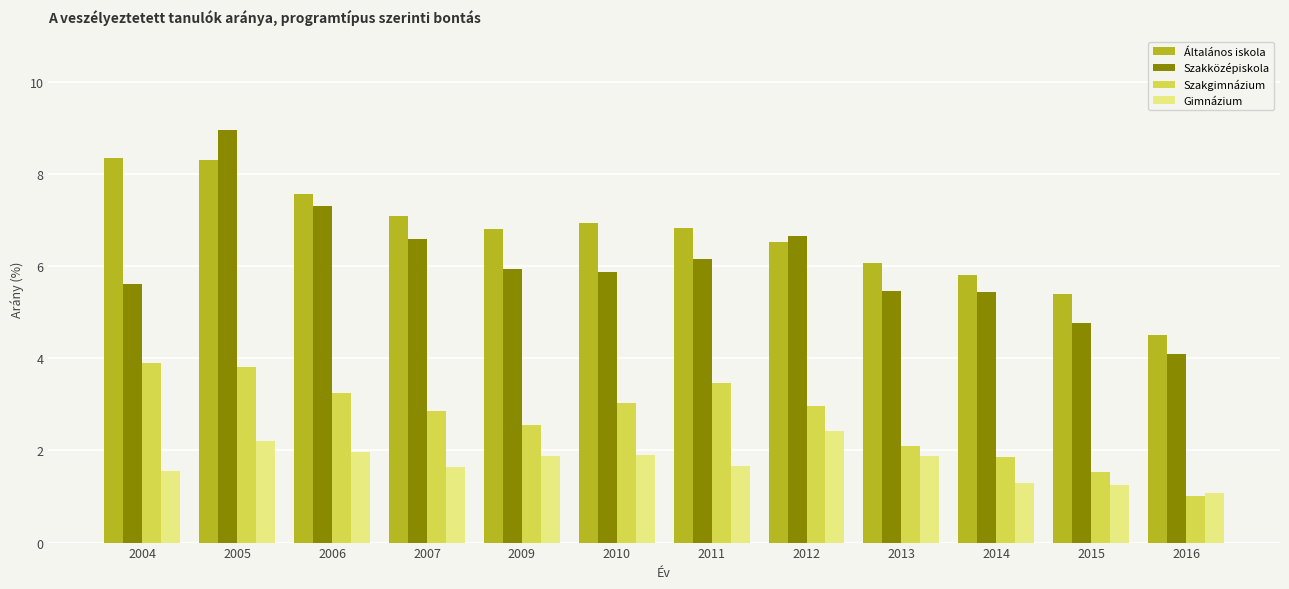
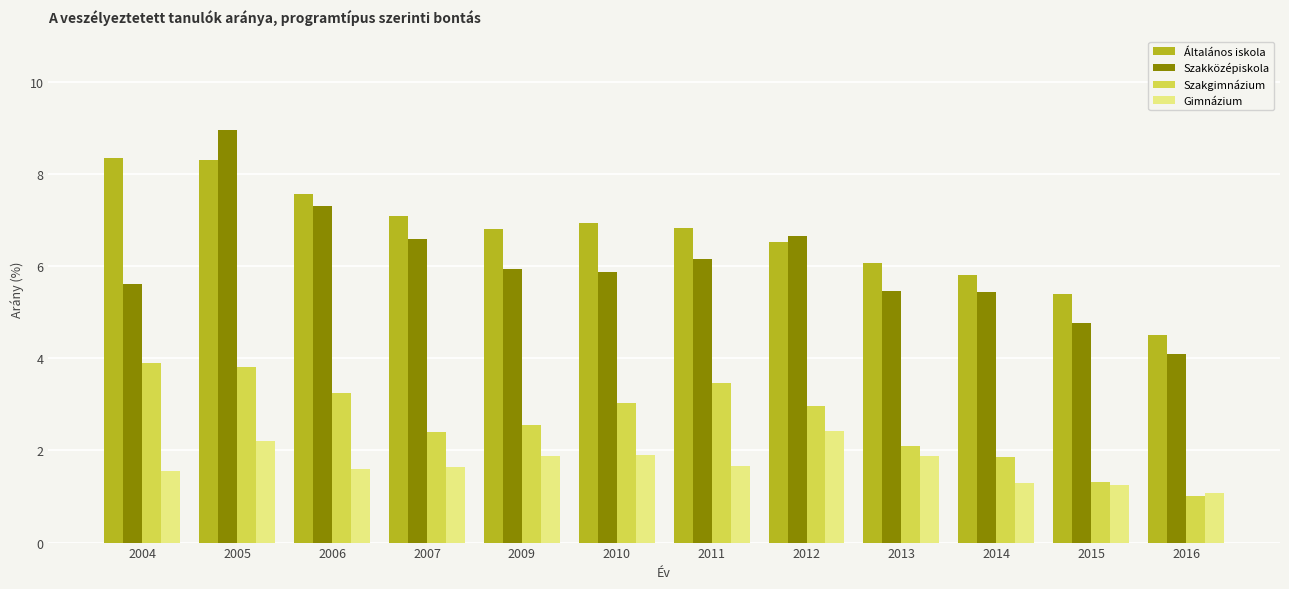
  {
    "Általános iskola": {
      "2004": 8.3,
      "2005": 8.3,
      "2006": 7.6,
      "2007": 7.1,
      "2009": 6.8,
      "2010": 6.9,
      "2011": 6.8,
      "2012": 6.5,
      "2013": 6.1,
      "2014": 5.8,
      "2015": 5.4,
      "2016": 4.5
    },
    "Szakközépiskola": {
      "2004": 5.6,
      "2005": 9.0,
      "2006": 7.3,
      "2007": 6.6,
      "2009": 5.9,
      "2010": 5.9,
      "2011": 6.2,
      "2012": 6.7,
      "2013": 5.5,
      "2014": 5.4,
      "2015": 4.8,
      "2016": 4.1
    },
    "Szakgimnázium": {
      "2004": 3.9,
      "2005": 3.8,
      "2006": 3.2,
-     "2007": 2.9,
+     "2007": 2.4,
      "2009": 2.6,
      "2010": 3.0,
      "2011": 3.5,
      "2012": 3.0,
      "2013": 2.1,
      "2014": 1.9,
-     "2015": 1.5,
+     "2015": 1.3,
      "2016": 1.0
    },
    "Gimnázium": {
      "2004": 1.6,
      "2005": 2.2,
-     "2006": 2.0,
+     "2006": 1.6,
      "2007": 1.6,
      "2009": 1.9,
      "2010": 1.9,
      "2011": 1.7,
      "2012": 2.4,
      "2013": 1.9,
      "2014": 1.3,
      "2015": 1.3,
      "2016": 1.1
    }
  }
